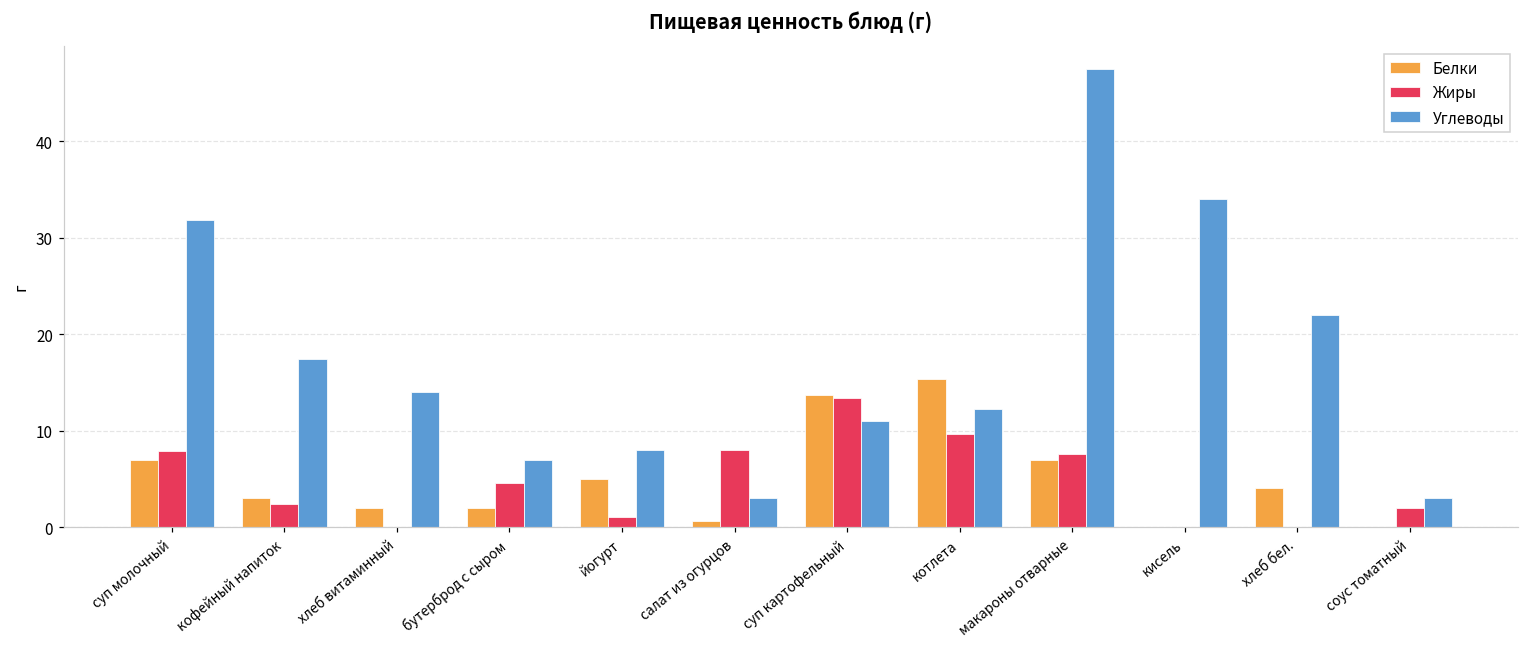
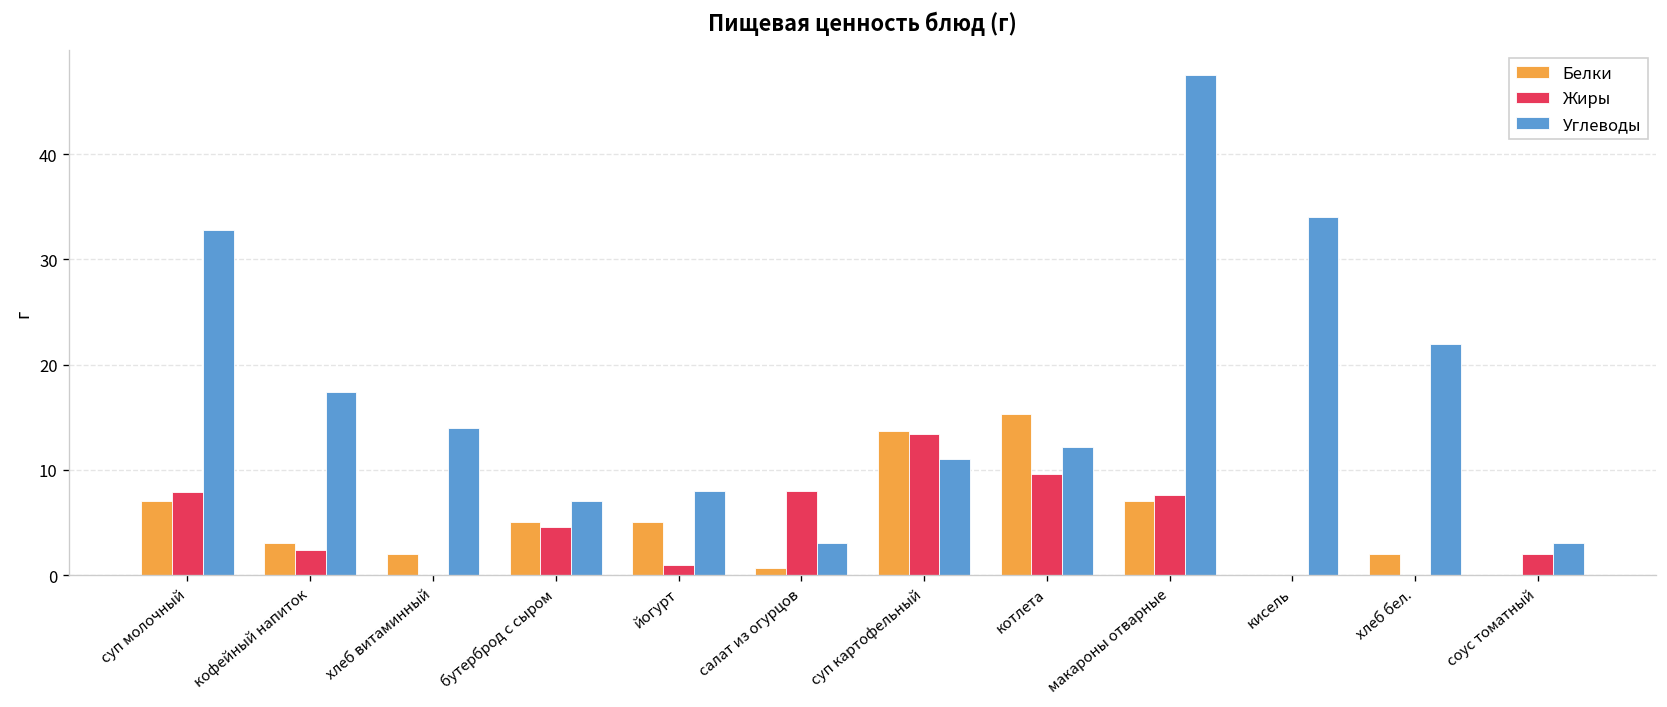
  {
    "Белки": {
      "суп молочный": 7,
      "кофейный напиток": 3,
      "хлеб витаминный": 2,
-     "бутерброд с сыром": 2,
+     "бутерброд с сыром": 5,
      "йогурт": 5,
      "салат из огурцов": 1,
      "суп картофельный": 14,
      "котлета": 15,
      "макароны отварные": 7,
      "кисель": 0,
-     "хлеб бел.": 4,
+     "хлеб бел.": 2,
      "соус томатный": 0
    },
    "Жиры": {
      "суп молочный": 8,
      "кофейный напиток": 2,
      "хлеб витаминный": 0,
      "бутерброд с сыром": 5,
      "йогурт": 1,
      "салат из огурцов": 8,
      "суп картофельный": 13,
      "котлета": 10,
      "макароны отварные": 8,
      "кисель": 0,
      "хлеб бел.": 0,
      "соус томатный": 2
    },
    "Углеводы": {
-     "суп молочный": 32,
+     "суп молочный": 33,
      "кофейный напиток": 17,
      "хлеб витаминный": 14,
      "бутерброд с сыром": 7,
      "йогурт": 8,
      "салат из огурцов": 3,
      "суп картофельный": 11,
      "котлета": 12,
      "макароны отварные": 48,
      "кисель": 34,
      "хлеб бел.": 22,
      "соус томатный": 3
    }
  }
